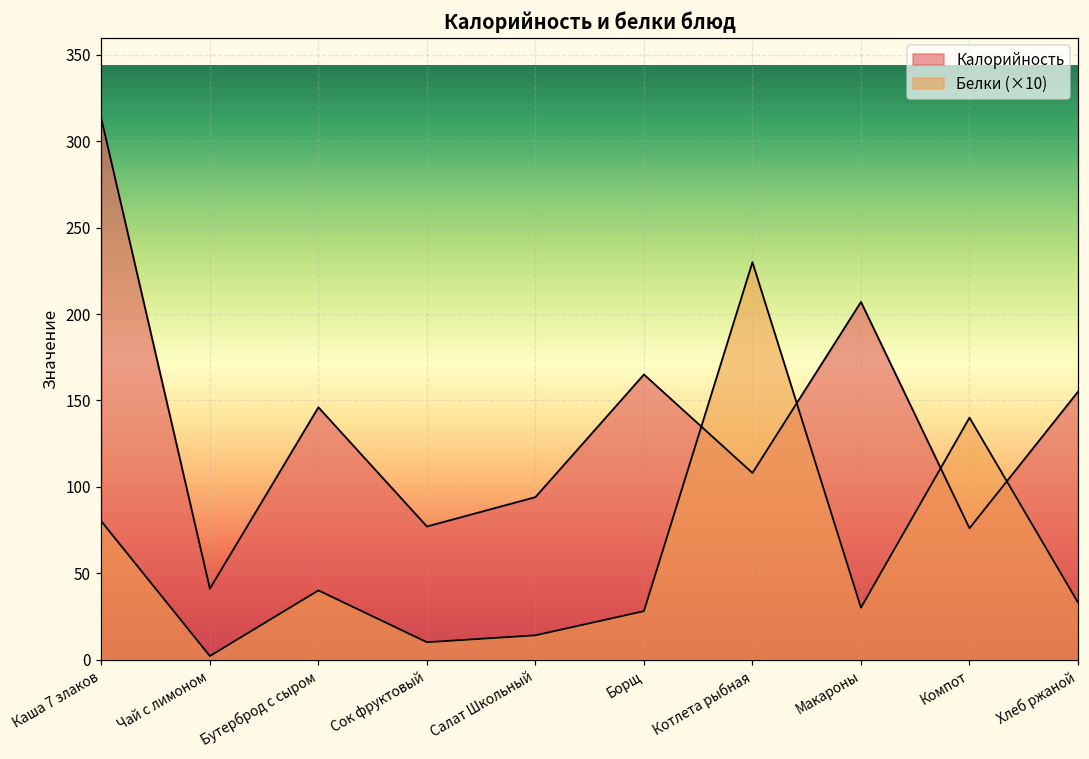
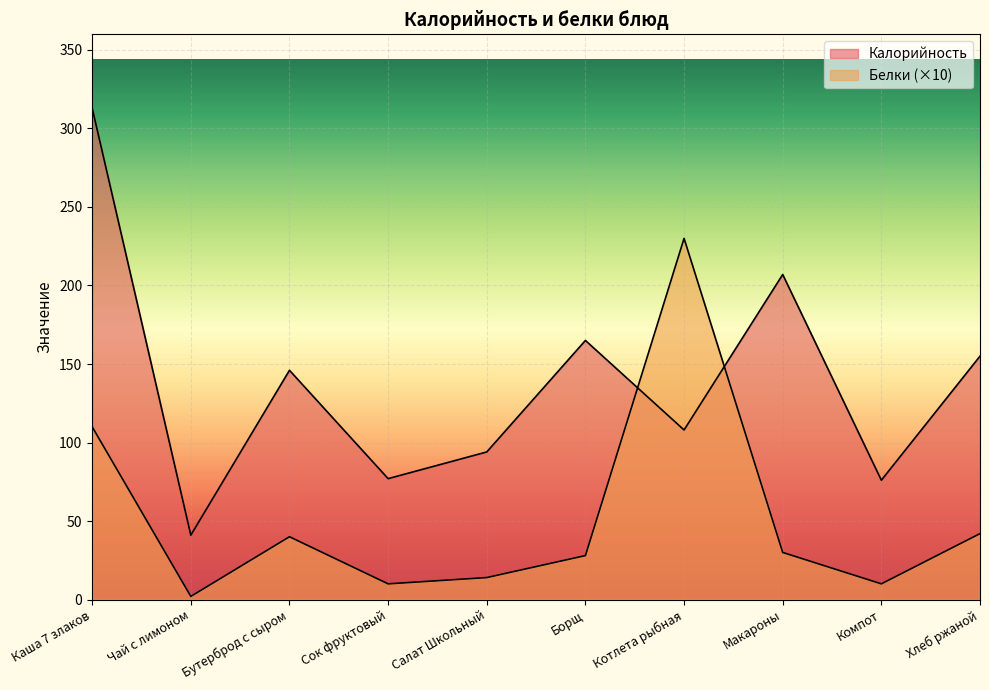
  {
    "Калорийность": {
      "Каша 7 злаков": 313,
      "Чай с лимоном": 41,
      "Бутерброд с сыром": 146,
      "Сок фруктовый": 77,
      "Салат Школьный": 94,
      "Борщ": 165,
      "Котлета рыбная": 108,
      "Макароны": 207,
      "Компот": 76,
      "Хлеб ржаной": 155
    },
    "Белки (×10)": {
-     "Каша 7 злаков": 80,
+     "Каша 7 злаков": 110,
      "Чай с лимоном": 2,
      "Бутерброд с сыром": 40,
      "Сок фруктовый": 10,
      "Салат Школьный": 14,
      "Борщ": 28,
      "Котлета рыбная": 230,
      "Макароны": 30,
-     "Компот": 140,
-     "Хлеб ржаной": 33
+     "Компот": 10,
+     "Хлеб ржаной": 42
    }
  }
